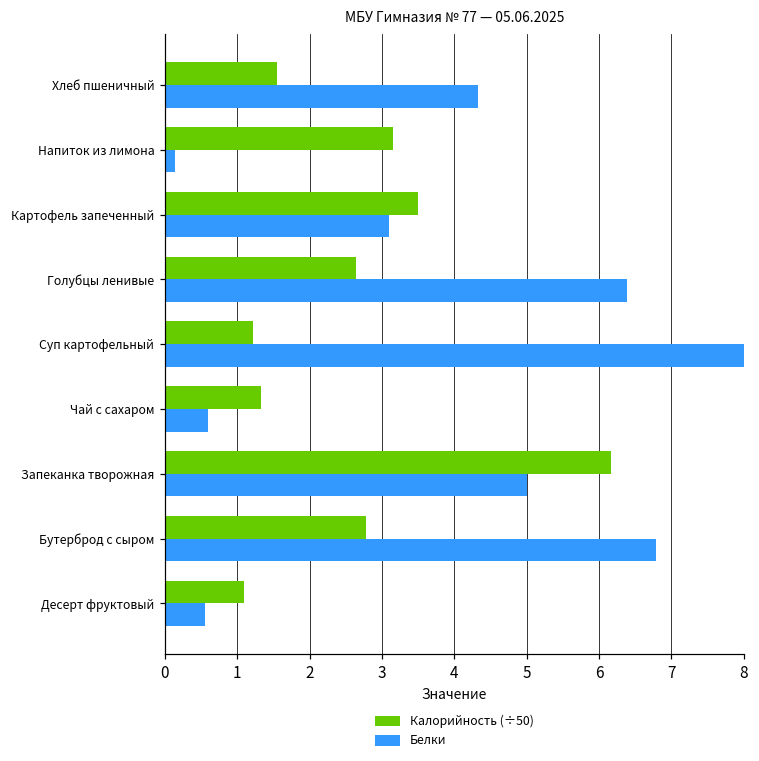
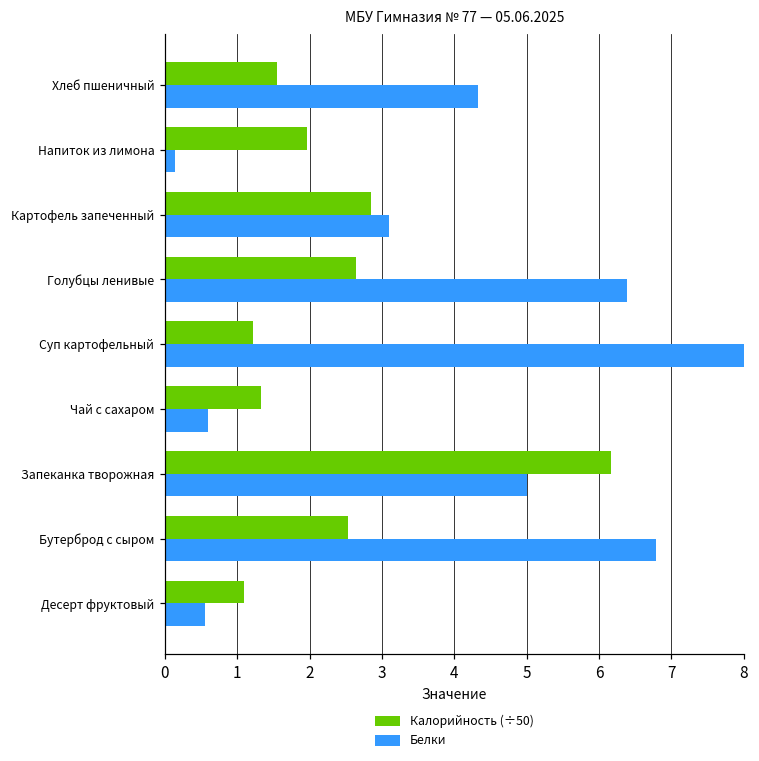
  {
    "Калорийность (÷50)": {
      "Хлеб пшеничный": 1.6,
-     "Напиток из лимона": 3.2,
-     "Картофель запеченный": 3.5,
+     "Напиток из лимона": 2.0,
+     "Картофель запеченный": 2.9,
      "Голубцы ленивые": 2.6,
      "Суп картофельный": 1.2,
      "Чай с сахаром": 1.3,
      "Запеканка творожная": 6.2,
-     "Бутерброд с сыром": 2.8,
+     "Бутерброд с сыром": 2.5,
      "Десерт фруктовый": 1.1
    },
    "Белки": {
      "Хлеб пшеничный": 4.3,
      "Напиток из лимона": 0.1,
      "Картофель запеченный": 3.1,
      "Голубцы ленивые": 6.4,
      "Чай с сахаром": 0.6,
      "Запеканка творожная": 5.0,
      "Бутерброд с сыром": 6.8,
      "Десерт фруктовый": 0.6
    }
  }
